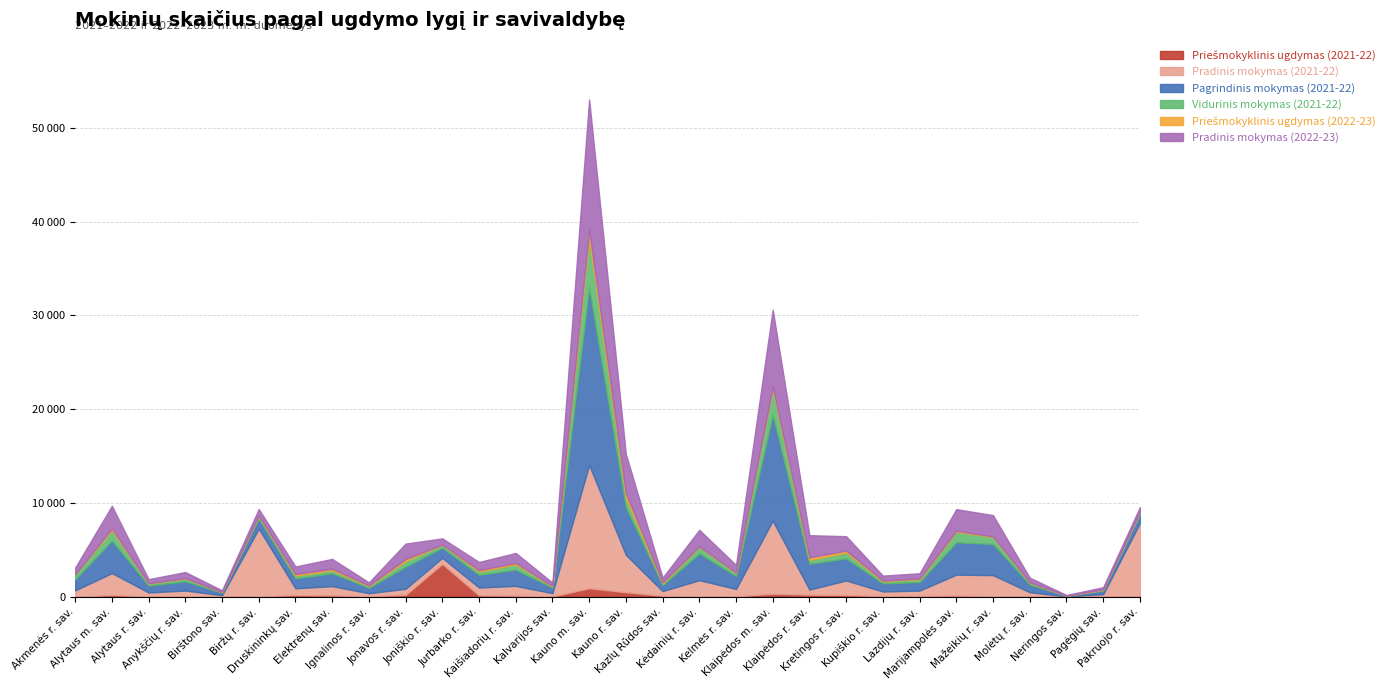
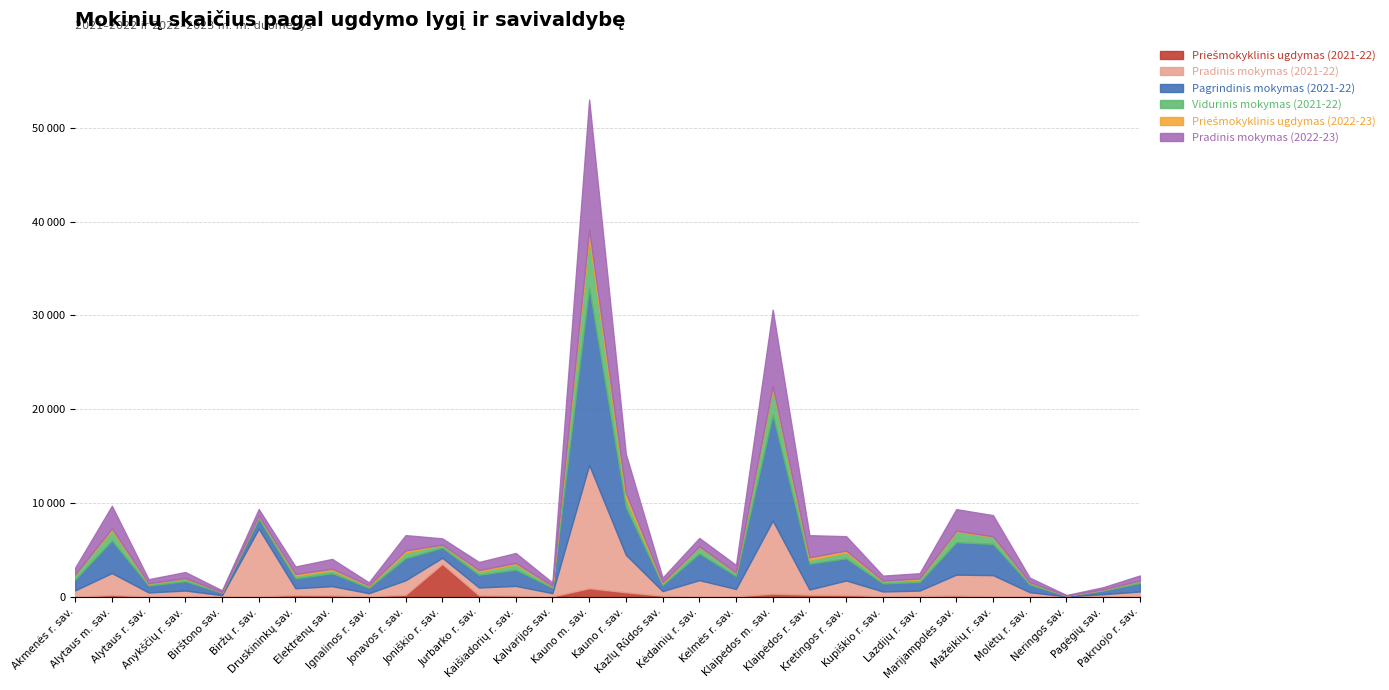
  {
    "Priešmokyklinis ugdymas (2021-22)": {
      "Joniškio r. sav.": 4000,
      "Kauno m. sav.": 1000,
      "Kauno r. sav.": 0,
      "Klaipėdos m. sav.": 0
    },
    "Pradinis mokymas (2021-22)": {
      "Akmenės r. sav.": 1000,
      "Alytaus m. sav.": 2000,
      "Alytaus r. sav.": 0,
      "Anykščių r. sav.": 1000,
      "Biržų r. sav.": 7000,
      "Druskininkų sav.": 1000,
      "Elektrėnų sav.": 1000,
      "Ignalinos r. sav.": 0,
-     "Jonavos r. sav.": 1000,
+     "Jonavos r. sav.": 2000,
      "Joniškio r. sav.": 1000,
      "Jurbarko r. sav.": 1000,
      "Kaišiadorių r. sav.": 1000,
      "Kalvarijos sav.": 0,
      "Kauno m. sav.": 13000,
      "Kauno r. sav.": 4000,
      "Kazlų Rūdos sav.": 0,
      "Kėdainių r. sav.": 2000,
      "Kelmės r. sav.": 1000,
      "Klaipėdos m. sav.": 8000,
      "Klaipėdos r. sav.": 1000,
      "Kretingos r. sav.": 2000,
      "Kupiškio r. sav.": 0,
      "Lazdijų r. sav.": 1000,
      "Marijampolės sav.": 2000,
      "Mažeikių r. sav.": 2000,
      "Molėtų r. sav.": 0,
-     "Pakruojo r. sav.": 8000
+     "Pakruojo r. sav.": 1000
    },
    "Pagrindinis mokymas (2021-22)": {
      "Akmenės r. sav.": 1000,
      "Alytaus m. sav.": 3000,
      "Anykščių r. sav.": 1000,
      "Druskininkų sav.": 1000,
      "Elektrėnų sav.": 1000,
      "Jonavos r. sav.": 2000,
      "Joniškio r. sav.": 1000,
      "Jurbarko r. sav.": 1000,
      "Kaišiadorių r. sav.": 2000,
      "Kauno m. sav.": 19000,
      "Kauno r. sav.": 5000,
      "Kėdainių r. sav.": 3000,
      "Kelmės r. sav.": 1000,
      "Klaipėdos m. sav.": 11000,
      "Klaipėdos r. sav.": 3000,
      "Kretingos r. sav.": 2000,
      "Lazdijų r. sav.": 1000,
      "Marijampolės sav.": 3000,
      "Mažeikių r. sav.": 3000
    },
    "Vidurinis mokymas (2021-22)": {
      "Kauno m. sav.": 5000,
      "Kauno r. sav.": 1000
    },
    "Priešmokyklinis ugdymas (2022-23)": {
      "Kauno m. sav.": 1000,
      "Kauno r. sav.": 1000
    },
    "Pradinis mokymas (2022-23)": {
      "Akmenės r. sav.": 1000,
      "Alytaus m. sav.": 2000,
      "Alytaus r. sav.": 0,
      "Anykščių r. sav.": 1000,
      "Biržų r. sav.": 1000,
      "Druskininkų sav.": 1000,
      "Elektrėnų sav.": 1000,
      "Ignalinos r. sav.": 0,
      "Jonavos r. sav.": 2000,
      "Joniškio r. sav.": 1000,
      "Jurbarko r. sav.": 1000,
      "Kaišiadorių r. sav.": 1000,
      "Kalvarijos sav.": 0,
      "Kauno m. sav.": 14000,
      "Kauno r. sav.": 4000,
      "Kazlų Rūdos sav.": 0,
-     "Kėdainių r. sav.": 2000,
+     "Kėdainių r. sav.": 1000,
      "Kelmės r. sav.": 1000,
      "Klaipėdos m. sav.": 8000,
      "Klaipėdos r. sav.": 2000,
      "Kretingos r. sav.": 2000,
      "Kupiškio r. sav.": 1000,
      "Lazdijų r. sav.": 1000,
      "Marijampolės sav.": 2000,
      "Mažeikių r. sav.": 2000,
      "Molėtų r. sav.": 0,
      "Pakruojo r. sav.": 1000
    }
  }
